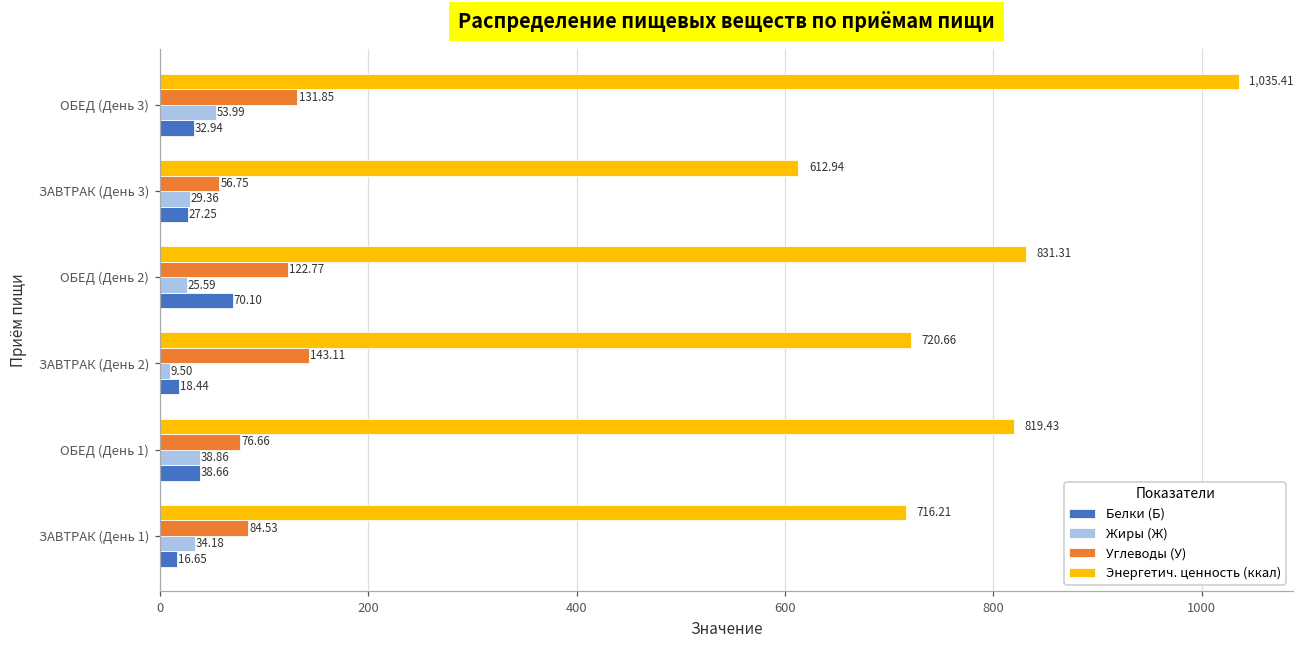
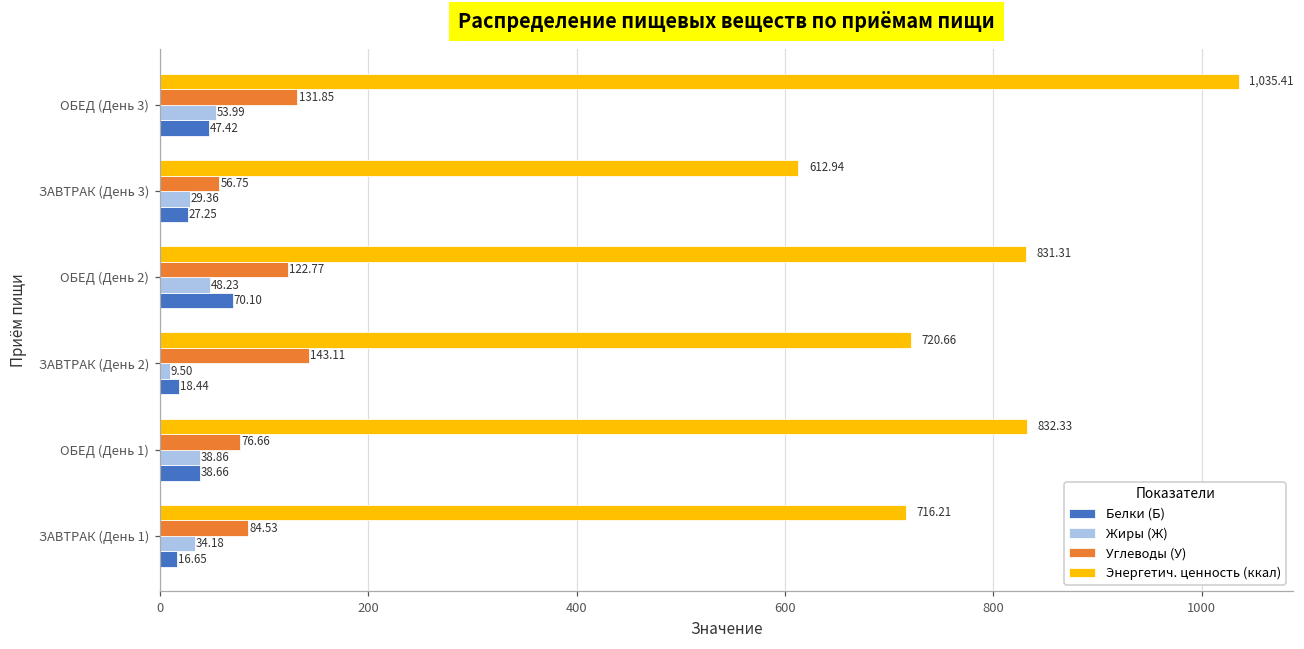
  {
    "Белки (Б)": {
-     "ОБЕД (День 3)": "32.94",
+     "ОБЕД (День 3)": "47.42",
      "ЗАВТРАК (День 3)": "27.25",
      "ОБЕД (День 2)": "70.10",
      "ЗАВТРАК (День 2)": "18.44",
      "ОБЕД (День 1)": "38.66",
      "ЗАВТРАК (День 1)": "16.65"
    },
    "Жиры (Ж)": {
      "ОБЕД (День 3)": "53.99",
      "ЗАВТРАК (День 3)": "29.36",
-     "ОБЕД (День 2)": "25.59",
+     "ОБЕД (День 2)": "48.23",
      "ЗАВТРАК (День 2)": "9.50",
      "ОБЕД (День 1)": "38.86",
      "ЗАВТРАК (День 1)": "34.18"
    },
    "Углеводы (У)": {
      "ОБЕД (День 3)": "131.85",
      "ЗАВТРАК (День 3)": "56.75",
      "ОБЕД (День 2)": "122.77",
      "ЗАВТРАК (День 2)": "143.11",
      "ОБЕД (День 1)": "76.66",
      "ЗАВТРАК (День 1)": "84.53"
    },
    "Энергетич. ценность (ккал)": {
      "ОБЕД (День 3)": "1,035.41",
      "ЗАВТРАК (День 3)": "612.94",
      "ОБЕД (День 2)": "831.31",
      "ЗАВТРАК (День 2)": "720.66",
-     "ОБЕД (День 1)": "819.43",
+     "ОБЕД (День 1)": "832.33",
      "ЗАВТРАК (День 1)": "716.21"
    }
  }
